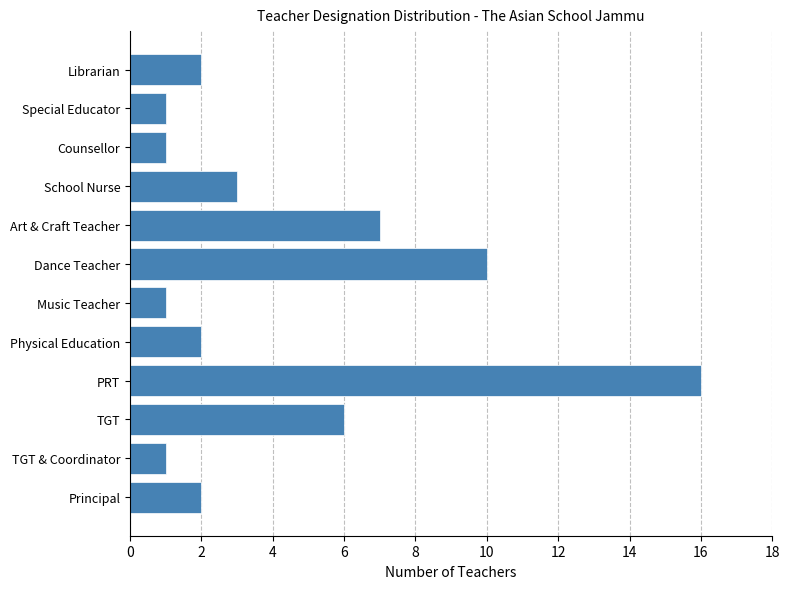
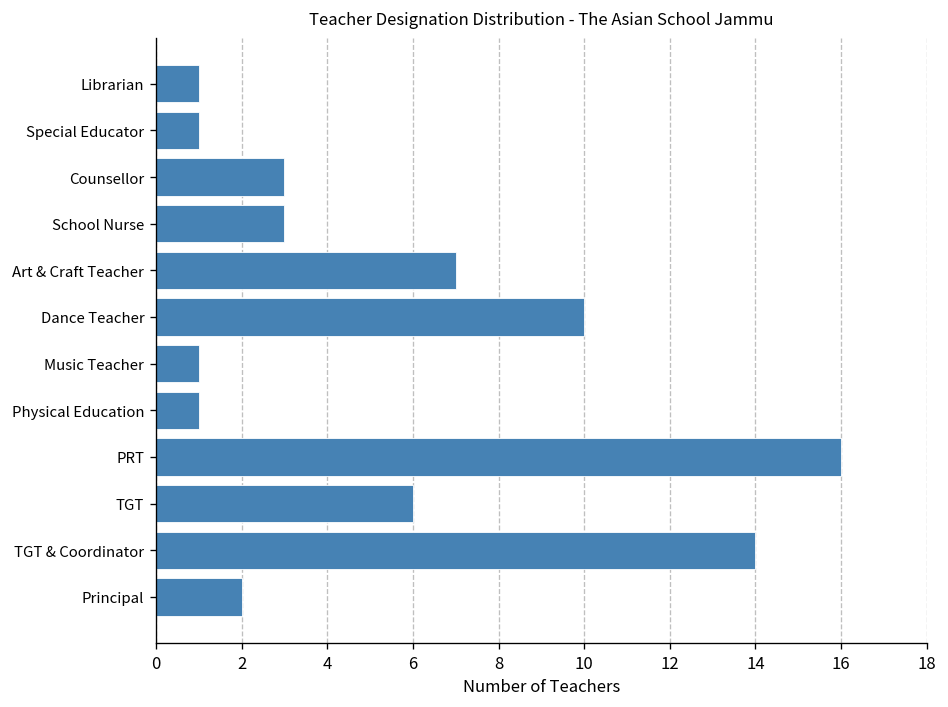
  {
-   "Librarian": 2,
+   "Librarian": 1,
    "Special Educator": 1,
-   "Counsellor": 1,
+   "Counsellor": 3,
    "School Nurse": 3,
    "Art & Craft Teacher": 7,
    "Dance Teacher": 10,
    "Music Teacher": 1,
-   "Physical Education": 2,
+   "Physical Education": 1,
    "PRT": 16,
    "TGT": 6,
-   "TGT & Coordinator": 1,
+   "TGT & Coordinator": 14,
    "Principal": 2
  }
